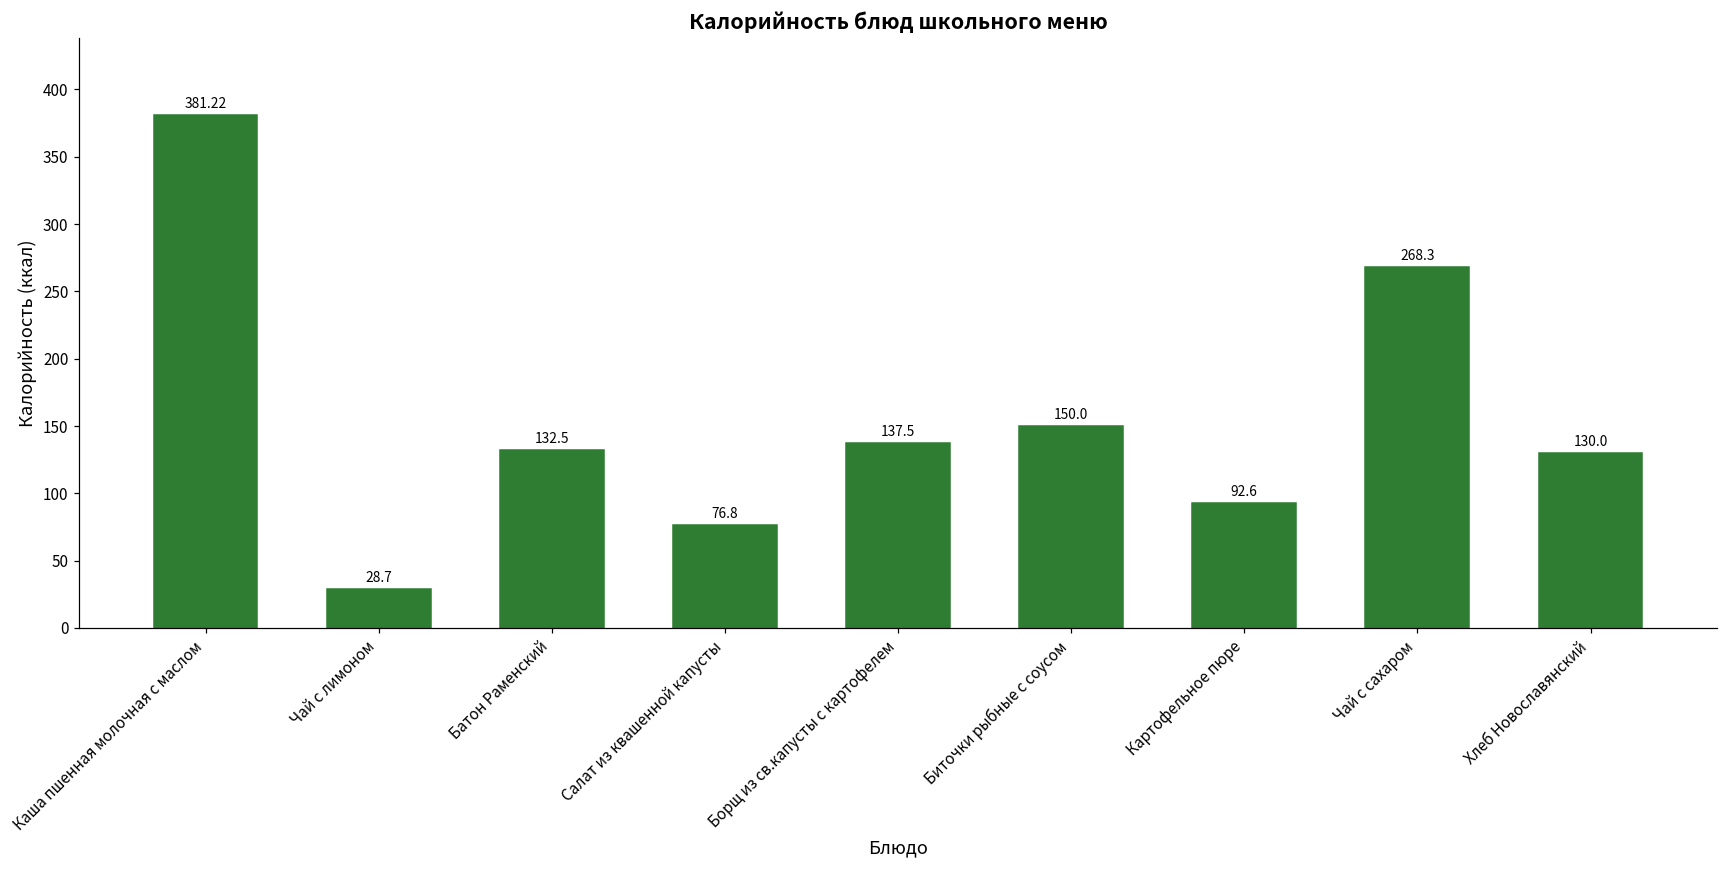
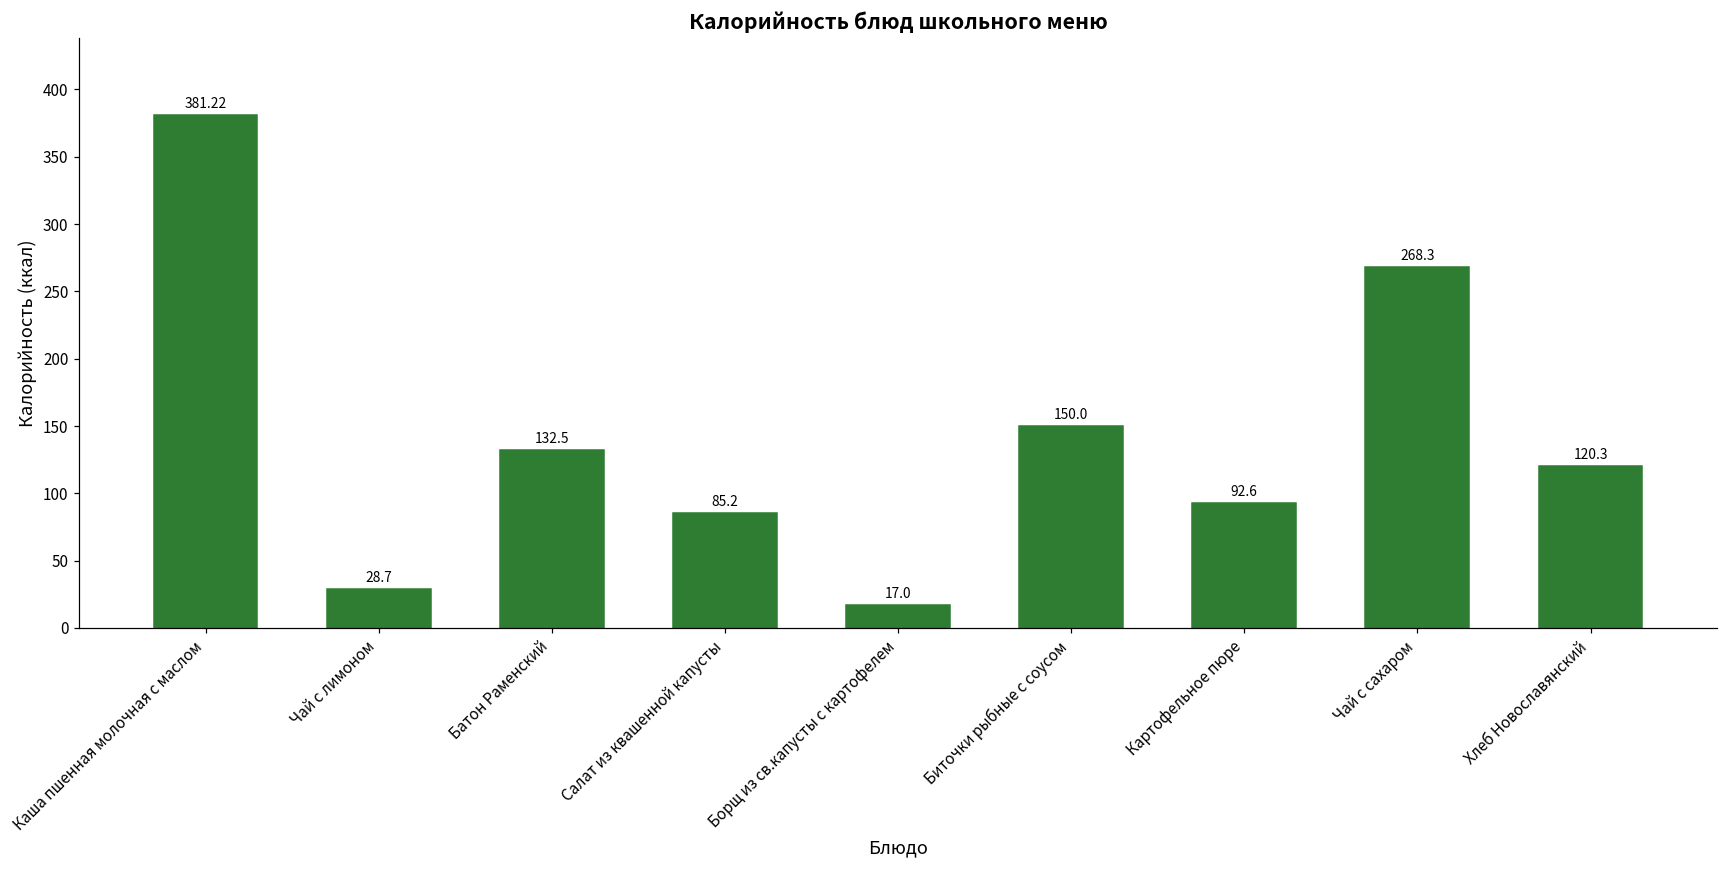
  {
    "Каша пшенная молочная с маслом": 381.22,
    "Чай с лимоном": 28.7,
    "Батон Раменский": 132.5,
-   "Салат из квашенной капусты": 76.8,
-   "Борщ из св.капусты с картофелем": 137.5,
+   "Салат из квашенной капусты": 85.2,
+   "Борщ из св.капусты с картофелем": 17.0,
    "Биточки рыбные с соусом": 150.0,
    "Картофельное пюре": 92.6,
    "Чай с сахаром": 268.3,
-   "Хлеб Новославянский": 130.0
+   "Хлеб Новославянский": 120.3
  }
